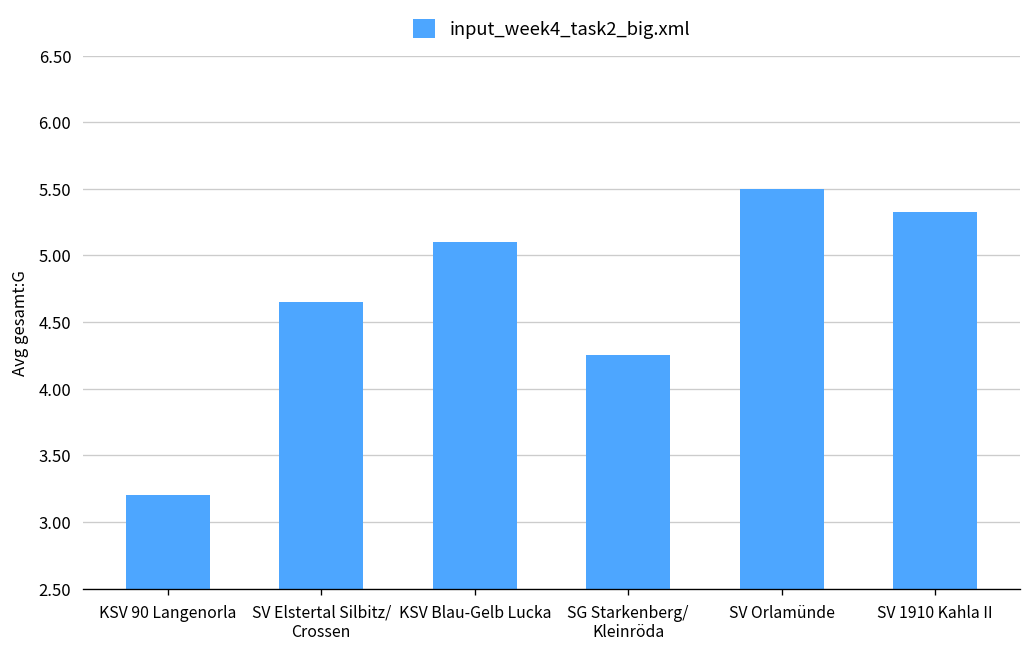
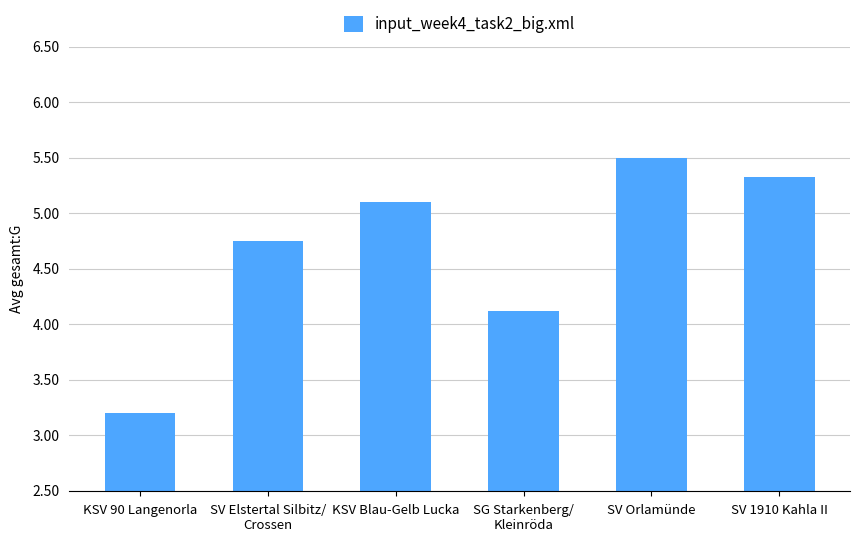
  {
    "KSV 90 Langenorla": 3.20,
-   "SV Elstertal Silbitz/ Crossen": 4.65,
+   "SV Elstertal Silbitz/ Crossen": 4.75,
    "KSV Blau-Gelb Lucka": 5.10,
-   "SG Starkenberg/ Kleinröda": 4.25,
+   "SG Starkenberg/ Kleinröda": 4.12,
    "SV Orlamünde": 5.50,
    "SV 1910 Kahla II": 5.33
  }
